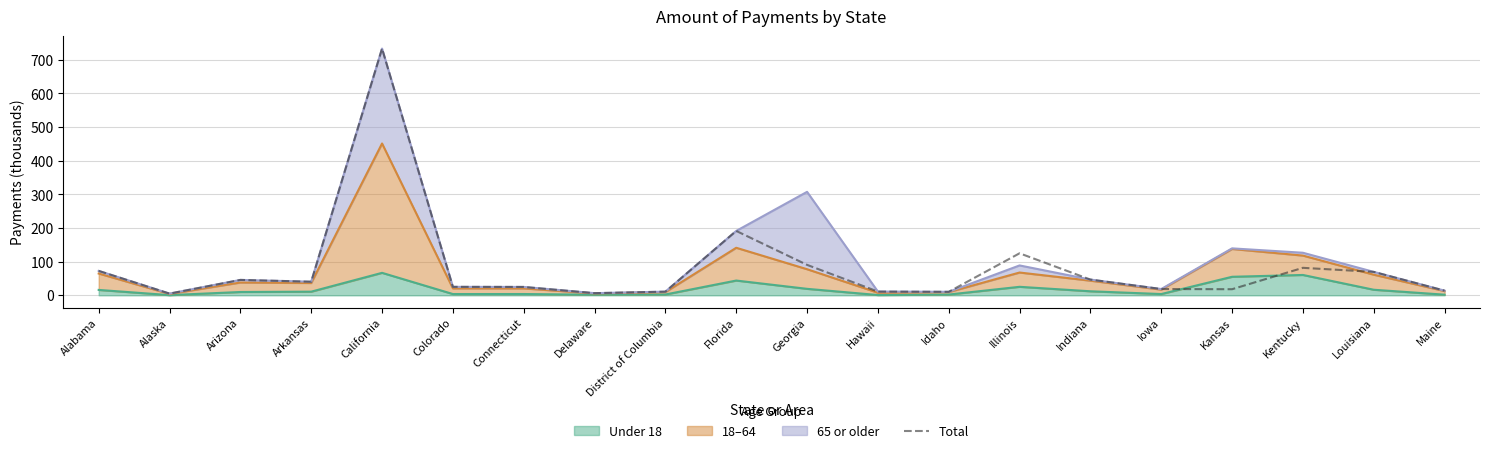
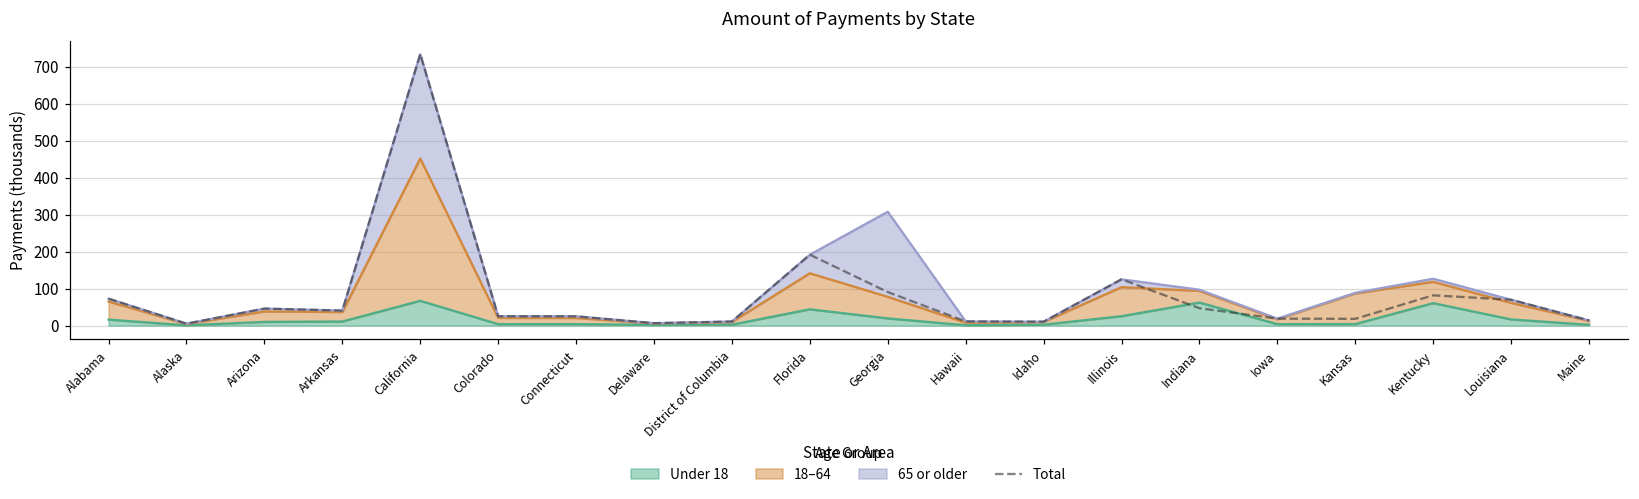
  {
    "Under 18": {
      "Alabama": 20,
      "Arizona": 10,
      "Arkansas": 10,
      "California": 70,
      "Colorado": 0,
      "Connecticut": 0,
      "Florida": 40,
      "Georgia": 20,
      "Illinois": 30,
-     "Indiana": 10,
+     "Indiana": 60,
      "Iowa": 0,
-     "Kansas": 60,
+     "Kansas": 0,
      "Kentucky": 60,
      "Louisiana": 20,
      "Maine": 0
    },
    "18–64": {
      "Alabama": 50,
      "Arizona": 30,
      "California": 380,
      "Florida": 100,
      "Georgia": 60,
-     "Illinois": 40,
+     "Illinois": 80,
      "Kentucky": 60,
      "Louisiana": 40
    },
    "65 or older": {
      "Georgia": 230,
      "Kentucky": 10
    },
    "Total": {
      "Georgia": 90,
      "Kansas": 20,
      "Kentucky": 80
    }
  }
